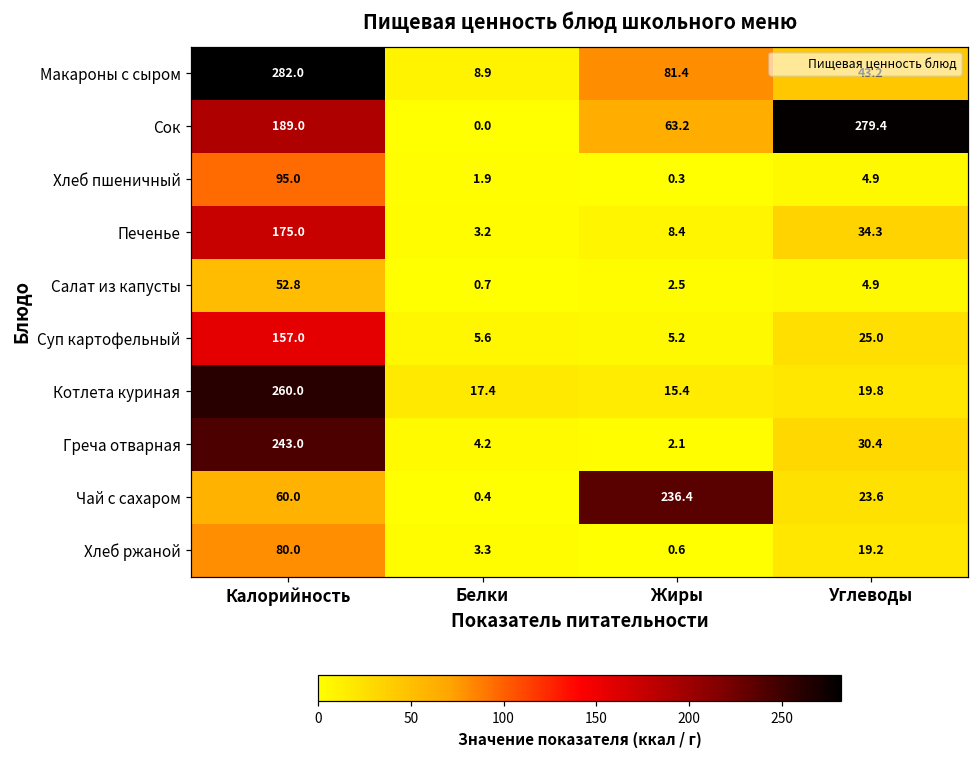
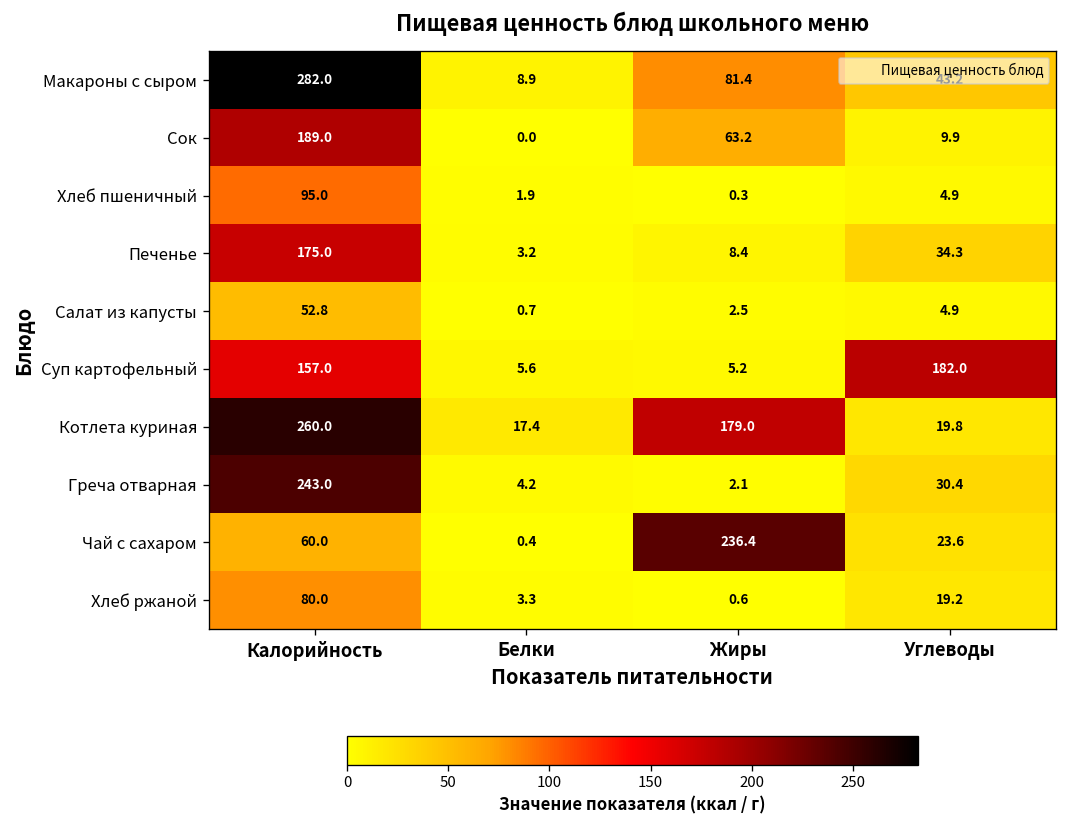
  {
    "Макароны с сыром": {
      "Калорийность": 282.0,
      "Белки": 8.9,
      "Жиры": 81.4
    },
    "Сок": {
      "Калорийность": 189.0,
      "Белки": 0.0,
      "Жиры": 63.2,
-     "Углеводы": 279.4
+     "Углеводы": 9.9
    },
    "Хлеб пшеничный": {
      "Калорийность": 95.0,
      "Белки": 1.9,
      "Жиры": 0.3,
      "Углеводы": 4.9
    },
    "Печенье": {
      "Калорийность": 175.0,
      "Белки": 3.2,
      "Жиры": 8.4,
      "Углеводы": 34.3
    },
    "Салат из капусты": {
      "Калорийность": 52.8,
      "Белки": 0.7,
      "Жиры": 2.5,
      "Углеводы": 4.9
    },
    "Суп картофельный": {
      "Калорийность": 157.0,
      "Белки": 5.6,
      "Жиры": 5.2,
-     "Углеводы": 25.0
+     "Углеводы": 182.0
    },
    "Котлета куриная": {
      "Калорийность": 260.0,
      "Белки": 17.4,
-     "Жиры": 15.4,
+     "Жиры": 179.0,
      "Углеводы": 19.8
    },
    "Греча отварная": {
      "Калорийность": 243.0,
      "Белки": 4.2,
      "Жиры": 2.1,
      "Углеводы": 30.4
    },
    "Чай с сахаром": {
      "Калорийность": 60.0,
      "Белки": 0.4,
      "Жиры": 236.4,
      "Углеводы": 23.6
    },
    "Хлеб ржаной": {
      "Калорийность": 80.0,
      "Белки": 3.3,
      "Жиры": 0.6,
      "Углеводы": 19.2
    }
  }
